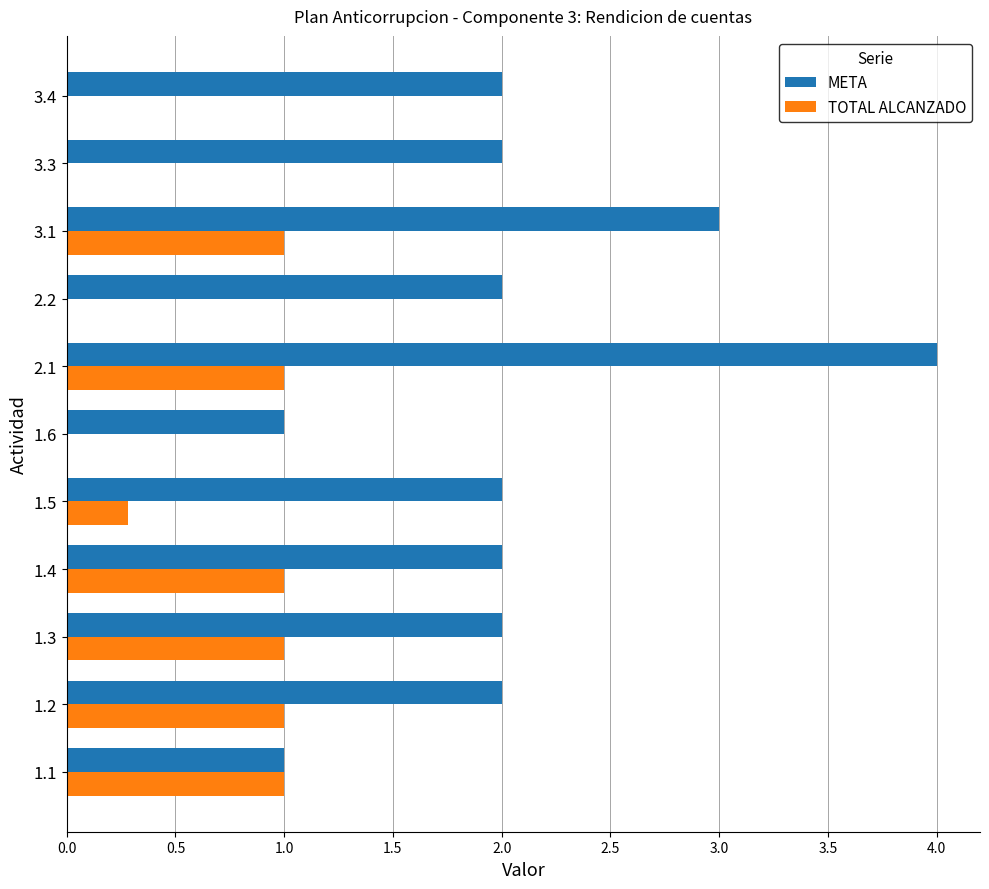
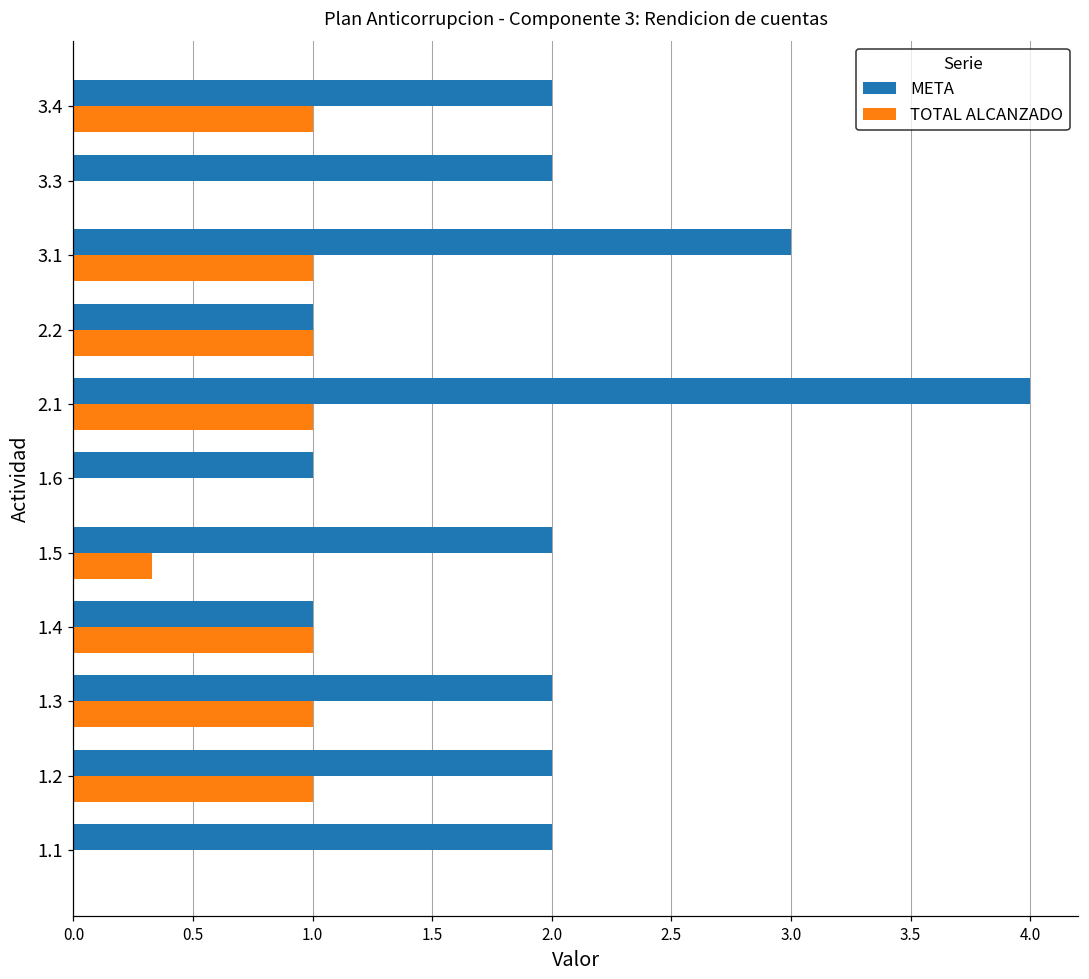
  {
    "META": {
      "3.4": 2,
      "3.3": 2,
      "3.1": 3,
-     "2.2": 2,
+     "2.2": 1,
      "2.1": 4,
      "1.6": 1,
      "1.5": 2,
-     "1.4": 2,
+     "1.4": 1,
      "1.3": 2,
      "1.2": 2,
-     "1.1": 1
+     "1.1": 2
    },
    "TOTAL ALCANZADO": {
-     "3.4": 0,
+     "3.4": 1,
      "3.3": 0.00,
      "3.1": 1.00,
-     "2.2": 0,
+     "2.2": 1,
      "2.1": 1.00,
      "1.6": 0.00,
-     "1.5": 0.28,
+     "1.5": 0.33,
      "1.4": 1.00,
      "1.3": 1.00,
      "1.2": 1.00,
-     "1.1": 1
+     "1.1": 0
    }
  }
